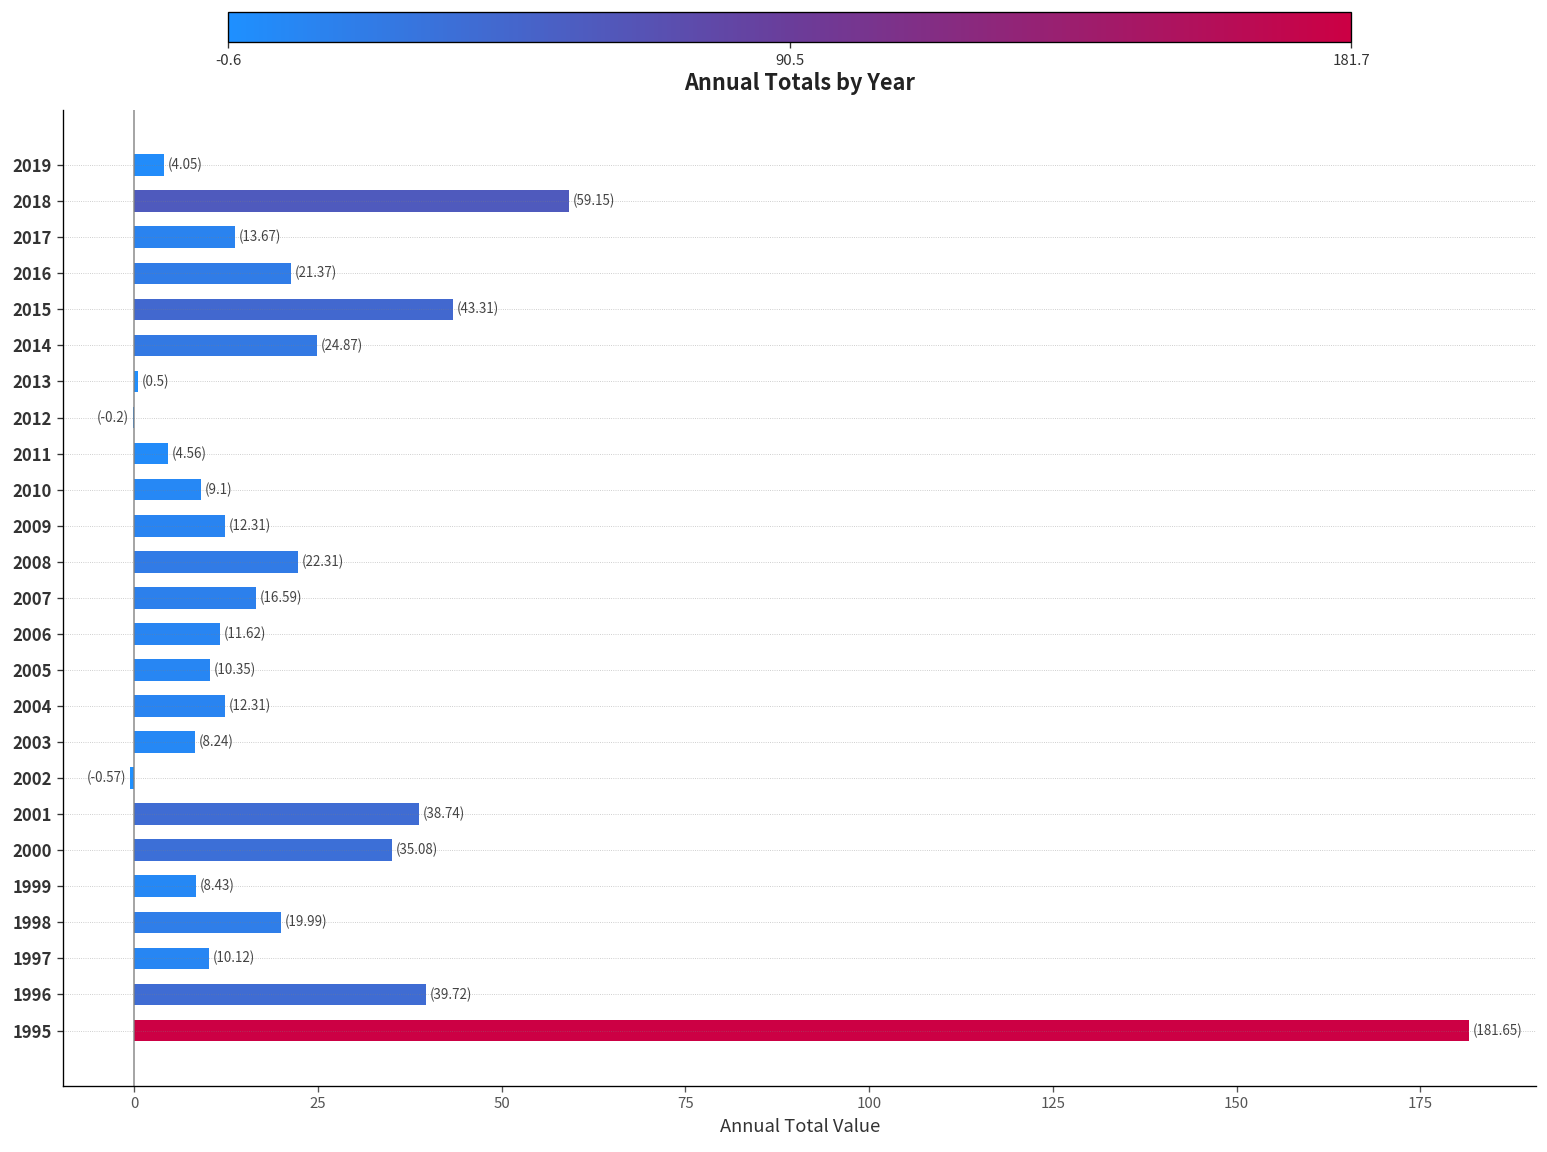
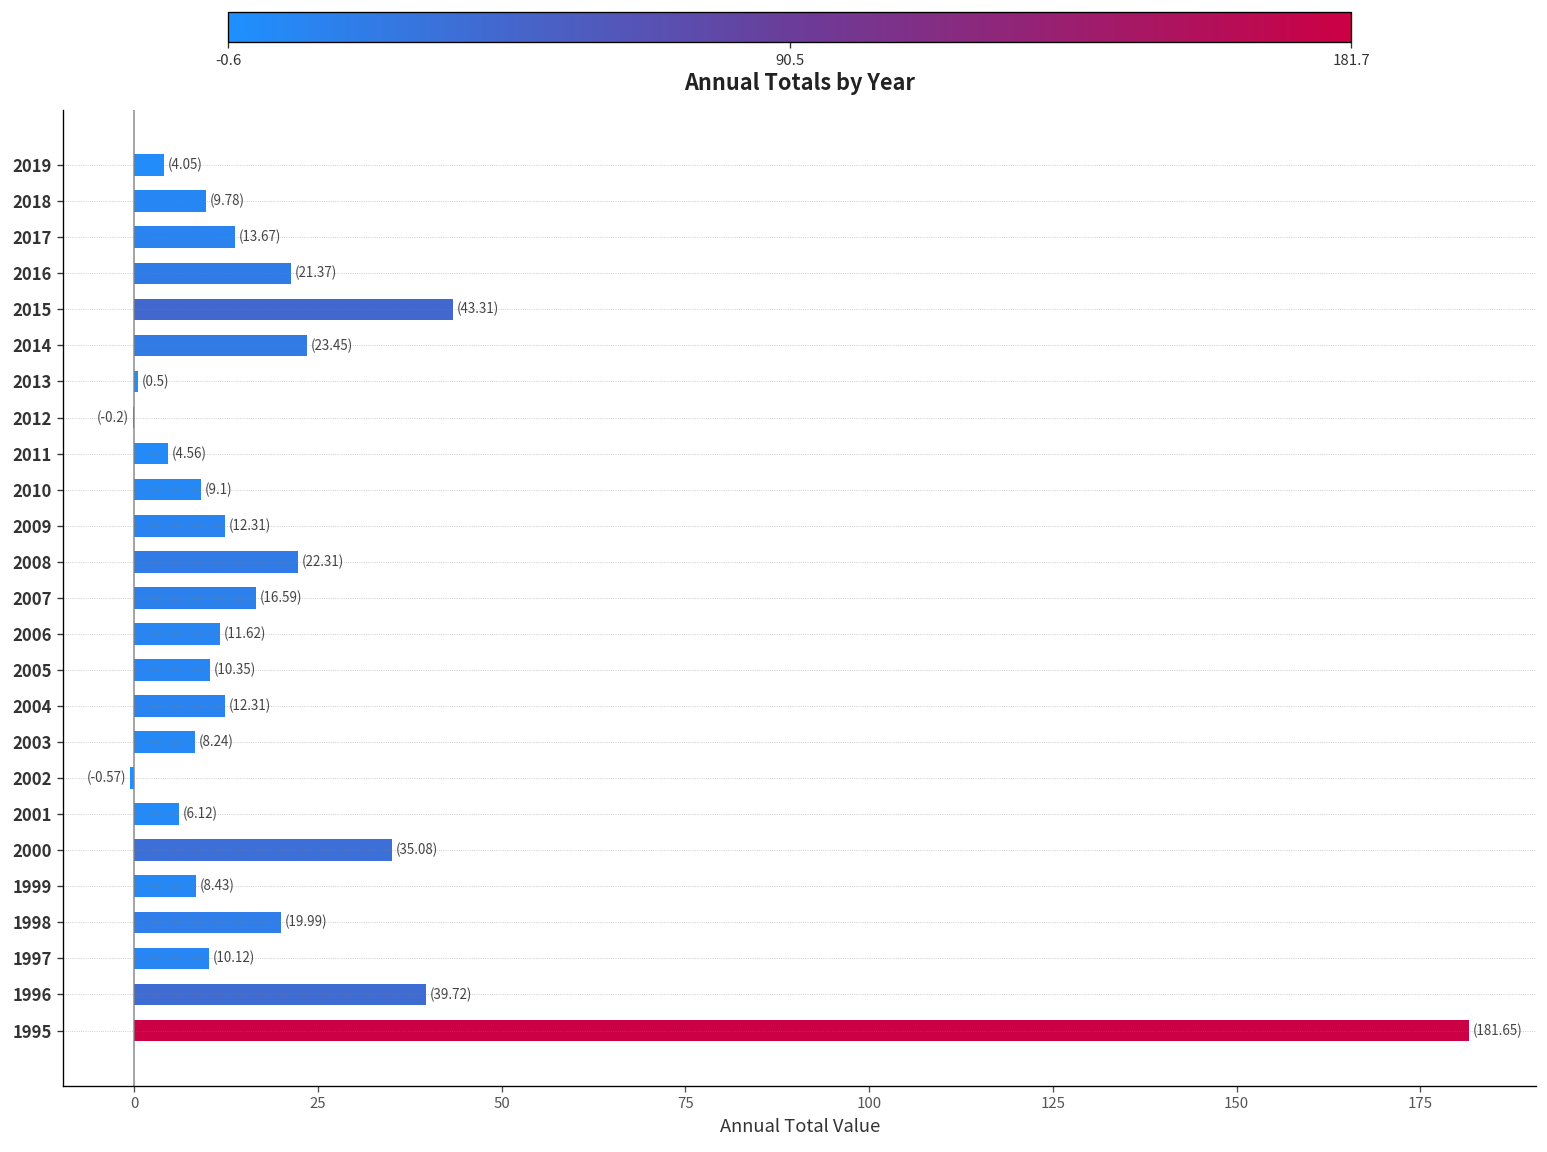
  {
    "2019": "(4.05)",
-   "2018": "(59.15)",
+   "2018": "(9.78)",
    "2017": "(13.67)",
    "2016": "(21.37)",
    "2015": "(43.31)",
-   "2014": "(24.87)",
+   "2014": "(23.45)",
    "2013": "(0.5)",
    "2012": "(-0.2)",
    "2011": "(4.56)",
    "2010": "(9.1)",
    "2009": "(12.31)",
    "2008": "(22.31)",
    "2007": "(16.59)",
    "2006": "(11.62)",
    "2005": "(10.35)",
    "2004": "(12.31)",
    "2003": "(8.24)",
    "2002": "(-0.57)",
-   "2001": "(38.74)",
+   "2001": "(6.12)",
    "2000": "(35.08)",
    "1999": "(8.43)",
    "1998": "(19.99)",
    "1997": "(10.12)",
    "1996": "(39.72)",
    "1995": "(181.65)"
  }
